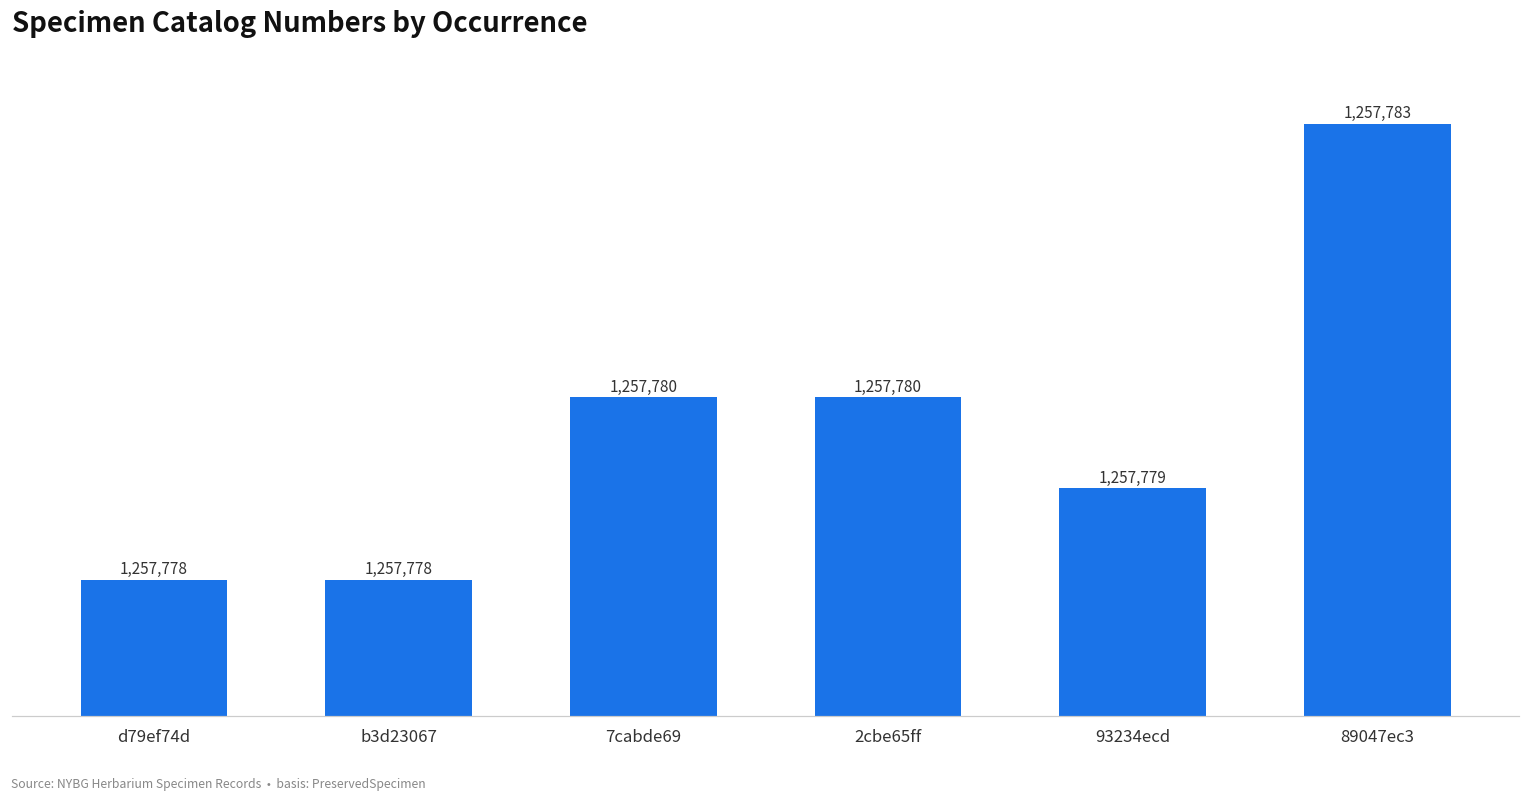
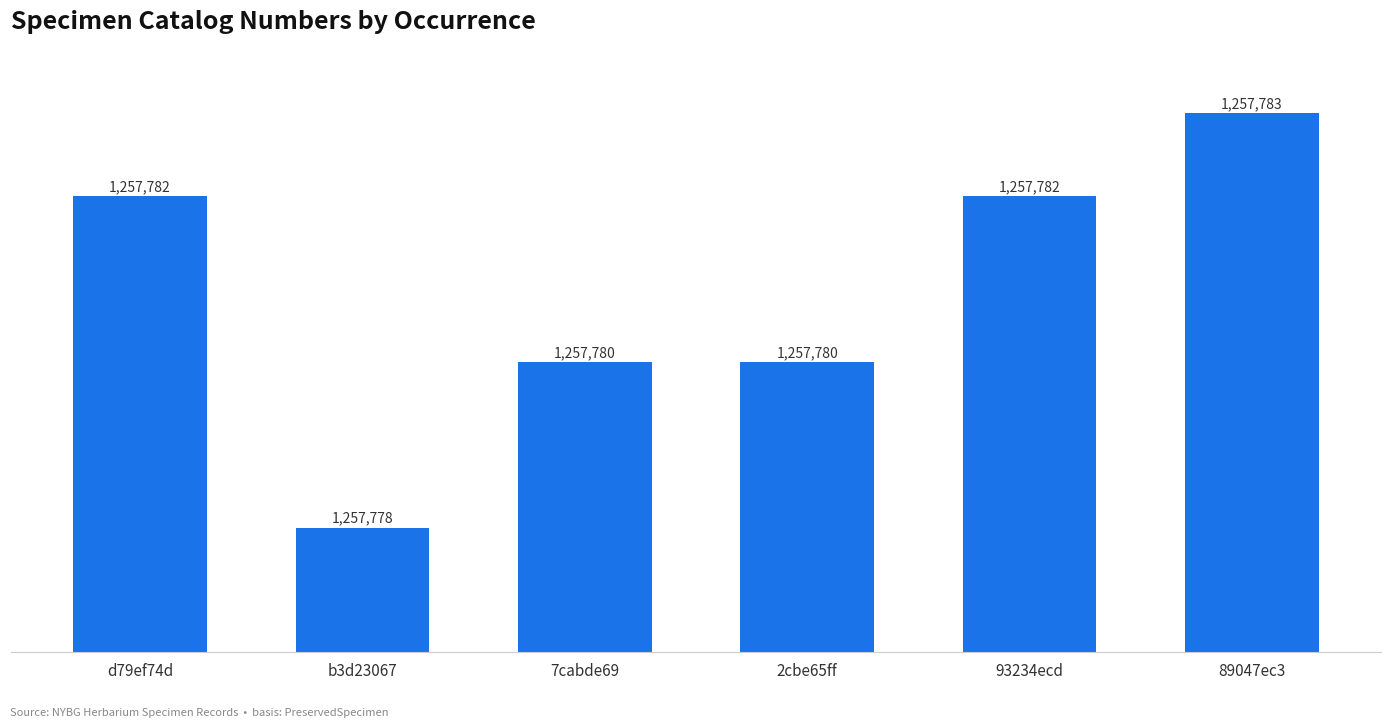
  {
-   "d79ef74d": "1,257,778",
+   "d79ef74d": "1,257,782",
    "b3d23067": "1,257,778",
    "7cabde69": "1,257,780",
    "2cbe65ff": "1,257,780",
-   "93234ecd": "1,257,779",
+   "93234ecd": "1,257,782",
    "89047ec3": "1,257,783"
  }
